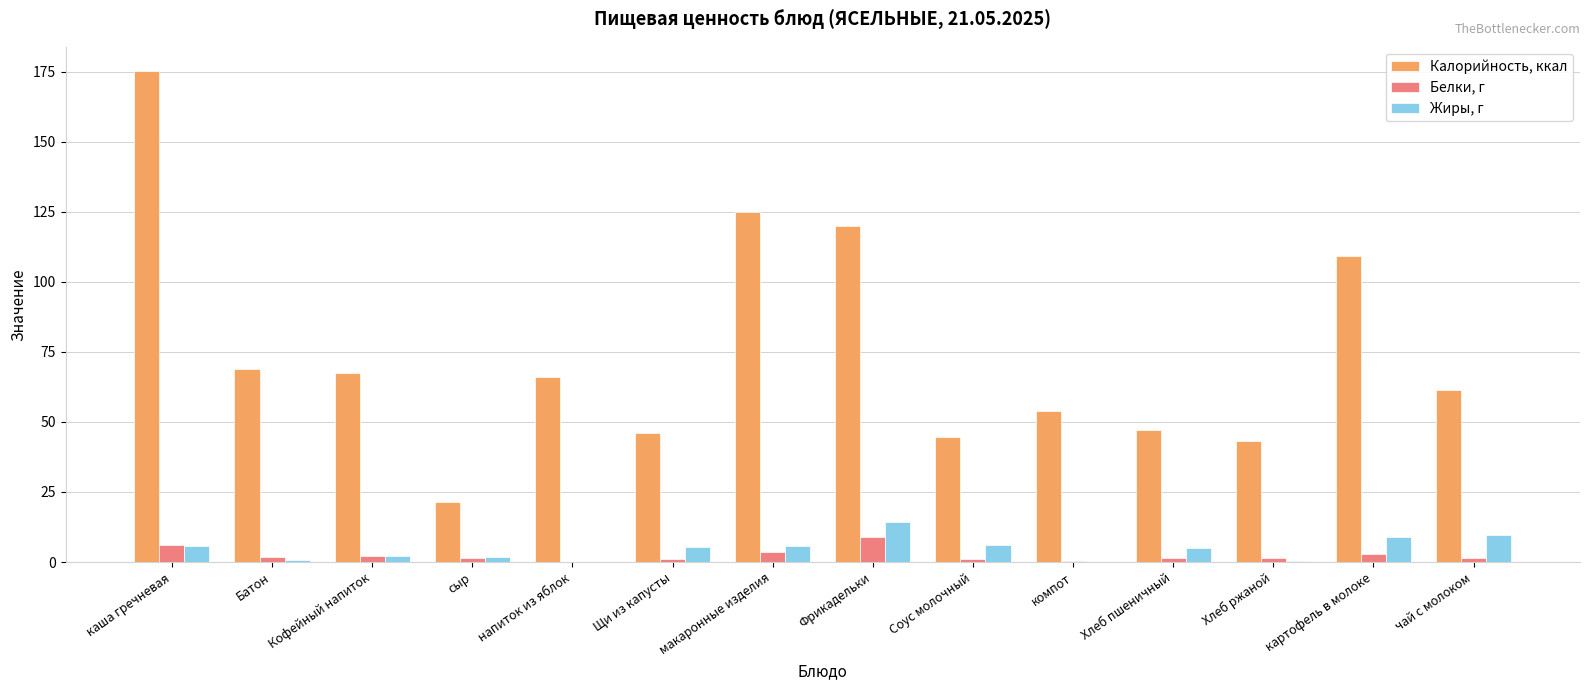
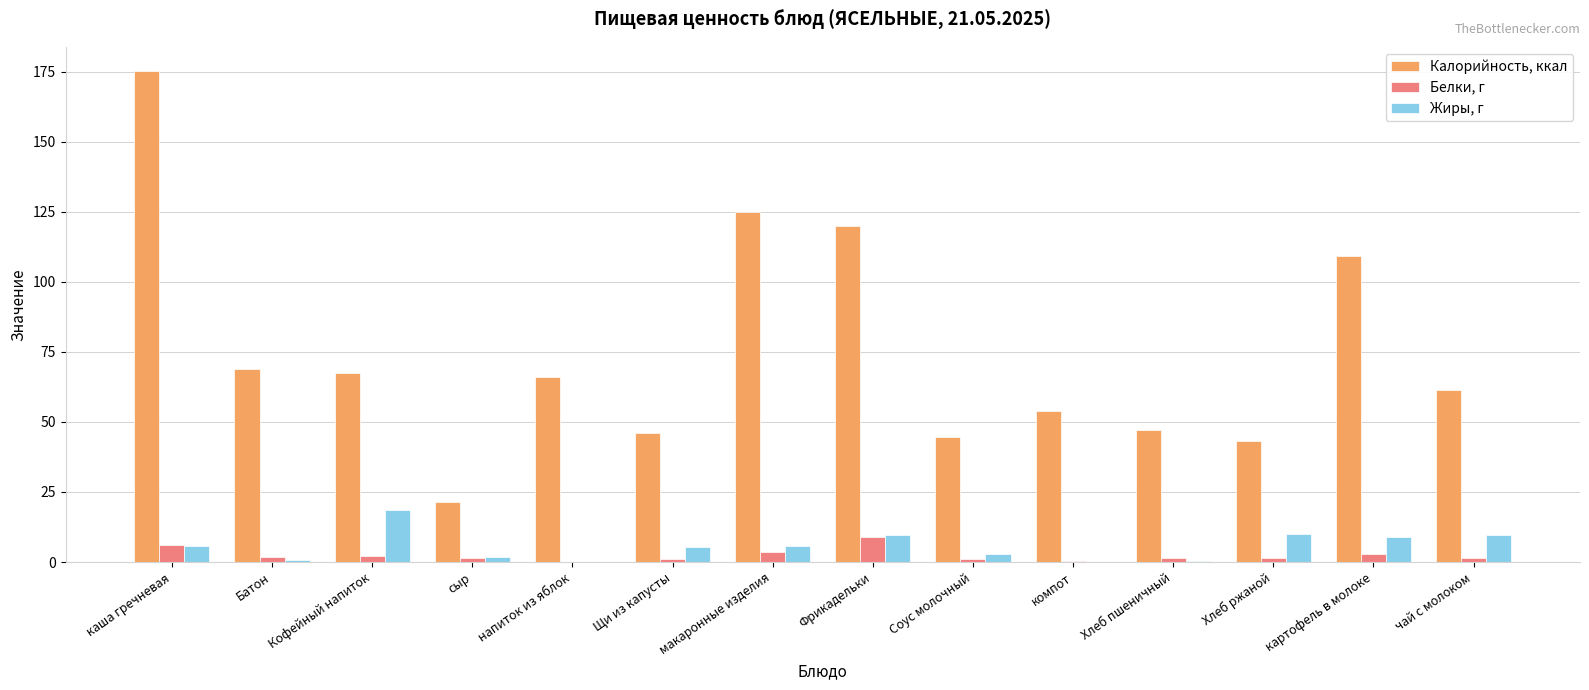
  {
    "Жиры, г": {
      "каша гречневая": 6,
-     "Кофейный напиток": 2,
+     "Кофейный напиток": 19,
      "сыр": 2,
      "Щи из капусты": 5,
      "макаронные изделия": 6,
-     "Фрикадельки": 14,
-     "Соус молочный": 6,
+     "Фрикадельки": 10,
+     "Соус молочный": 3,
      "компот": 0,
-     "Хлеб пшеничный": 5,
-     "Хлеб ржаной": 0,
+     "Хлеб пшеничный": 0,
+     "Хлеб ржаной": 10,
      "картофель в молоке": 9,
      "чай с молоком": 10
    }
  }
